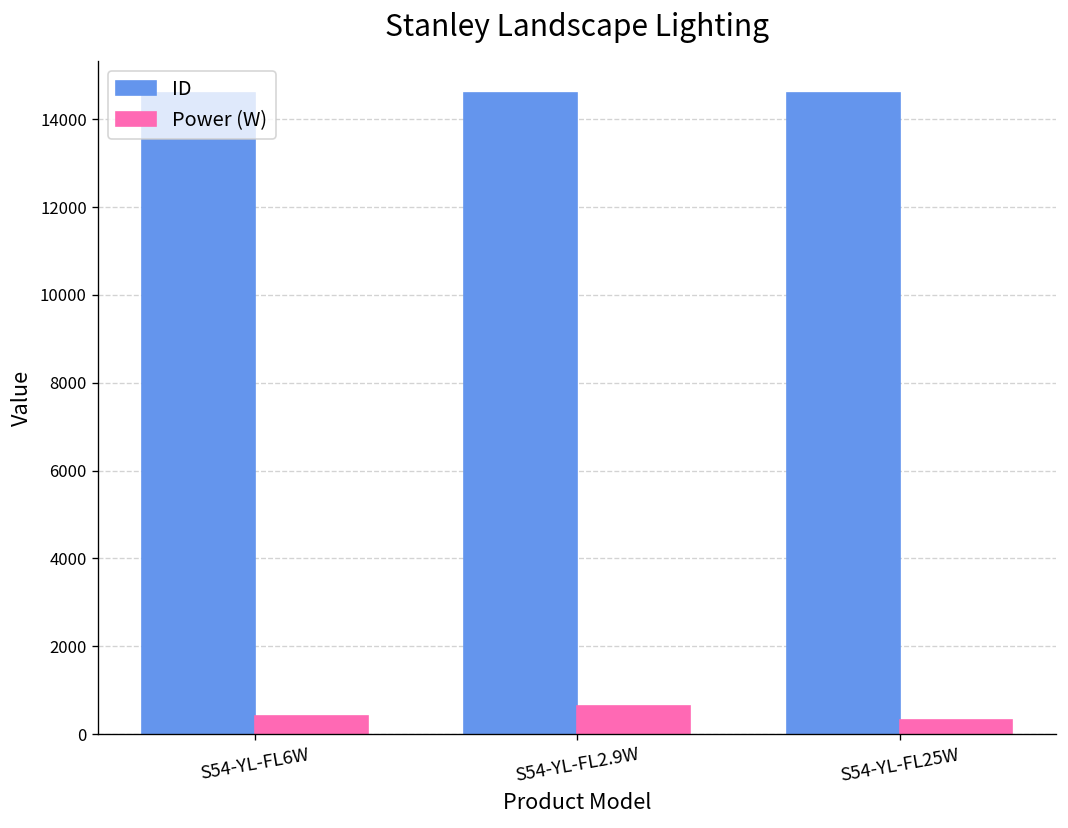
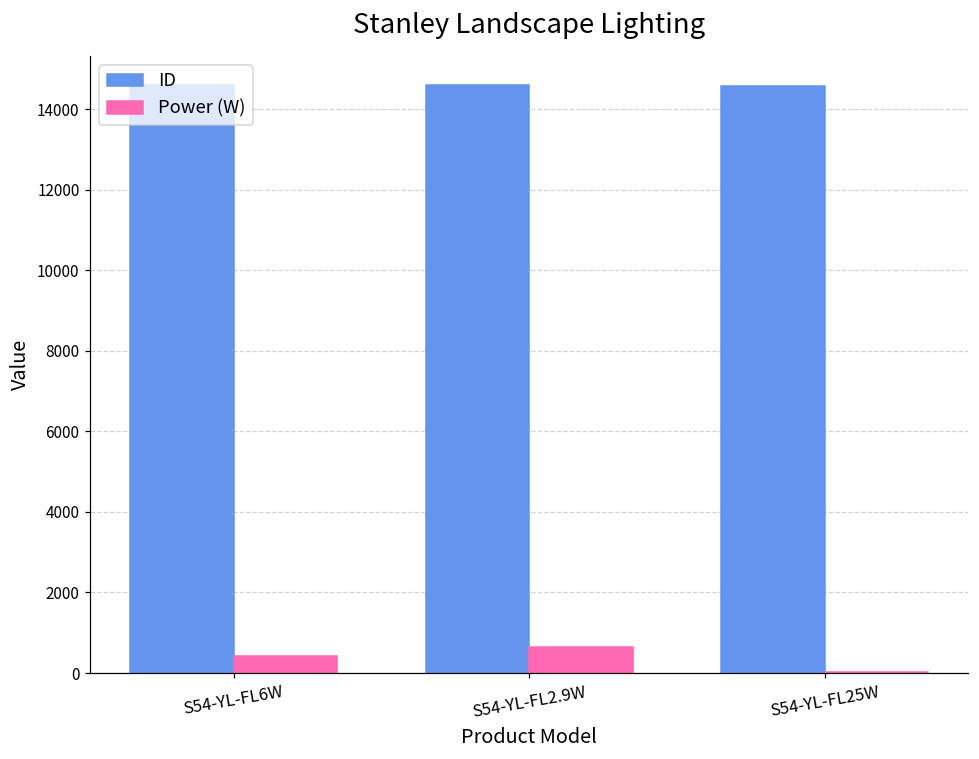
  {
    "ID": {
      "S54-YL-FL2.9W": 14600,
      "S54-YL-FL25W": 14600
    },
    "Power (W)": {
      "S54-YL-FL6W": 400,
      "S54-YL-FL2.9W": 600,
-     "S54-YL-FL25W": 300
+     "S54-YL-FL25W": 0
    }
  }
